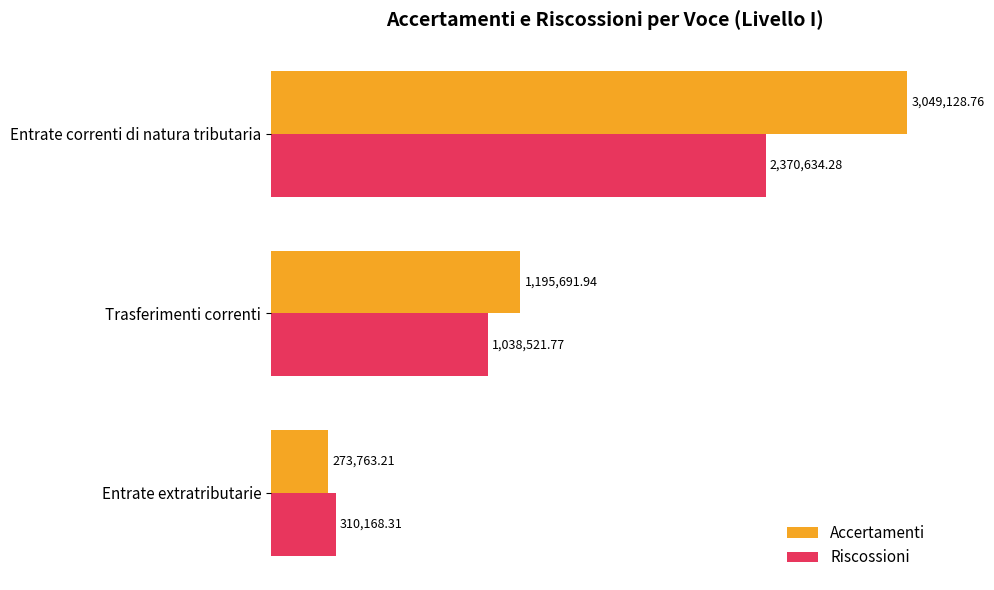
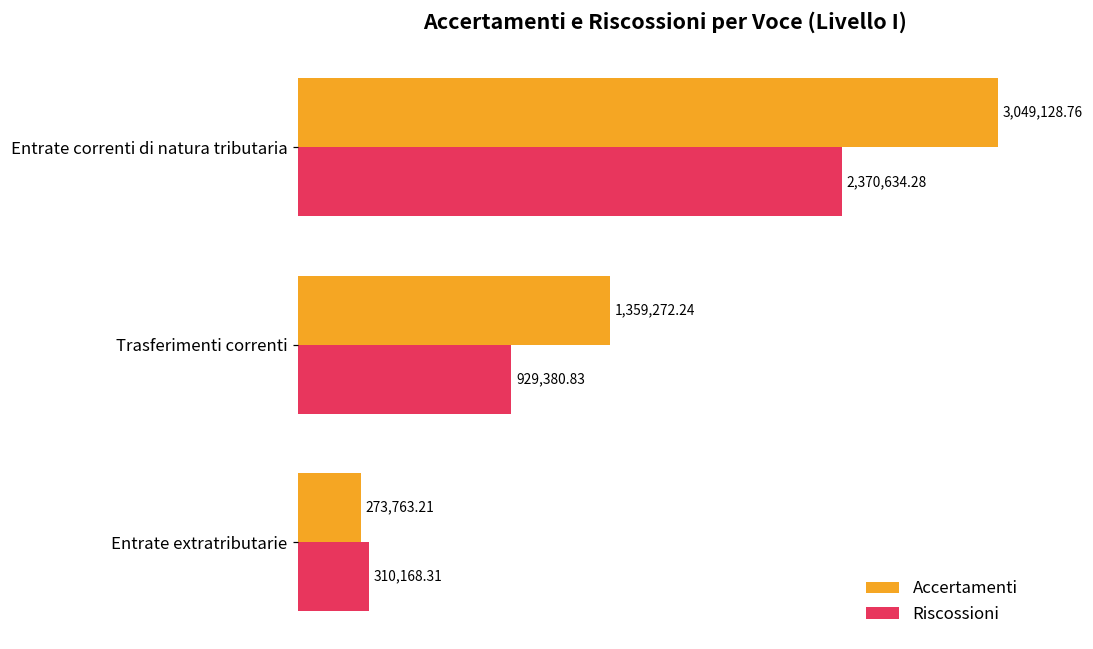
  {
    "Accertamenti": {
      "Entrate correnti di natura tributaria": "3,049,128.76",
-     "Trasferimenti correnti": "1,195,691.94",
+     "Trasferimenti correnti": "1,359,272.24",
      "Entrate extratributarie": "273,763.21"
    },
    "Riscossioni": {
      "Entrate correnti di natura tributaria": "2,370,634.28",
-     "Trasferimenti correnti": "1,038,521.77",
+     "Trasferimenti correnti": "929,380.83",
      "Entrate extratributarie": "310,168.31"
    }
  }
